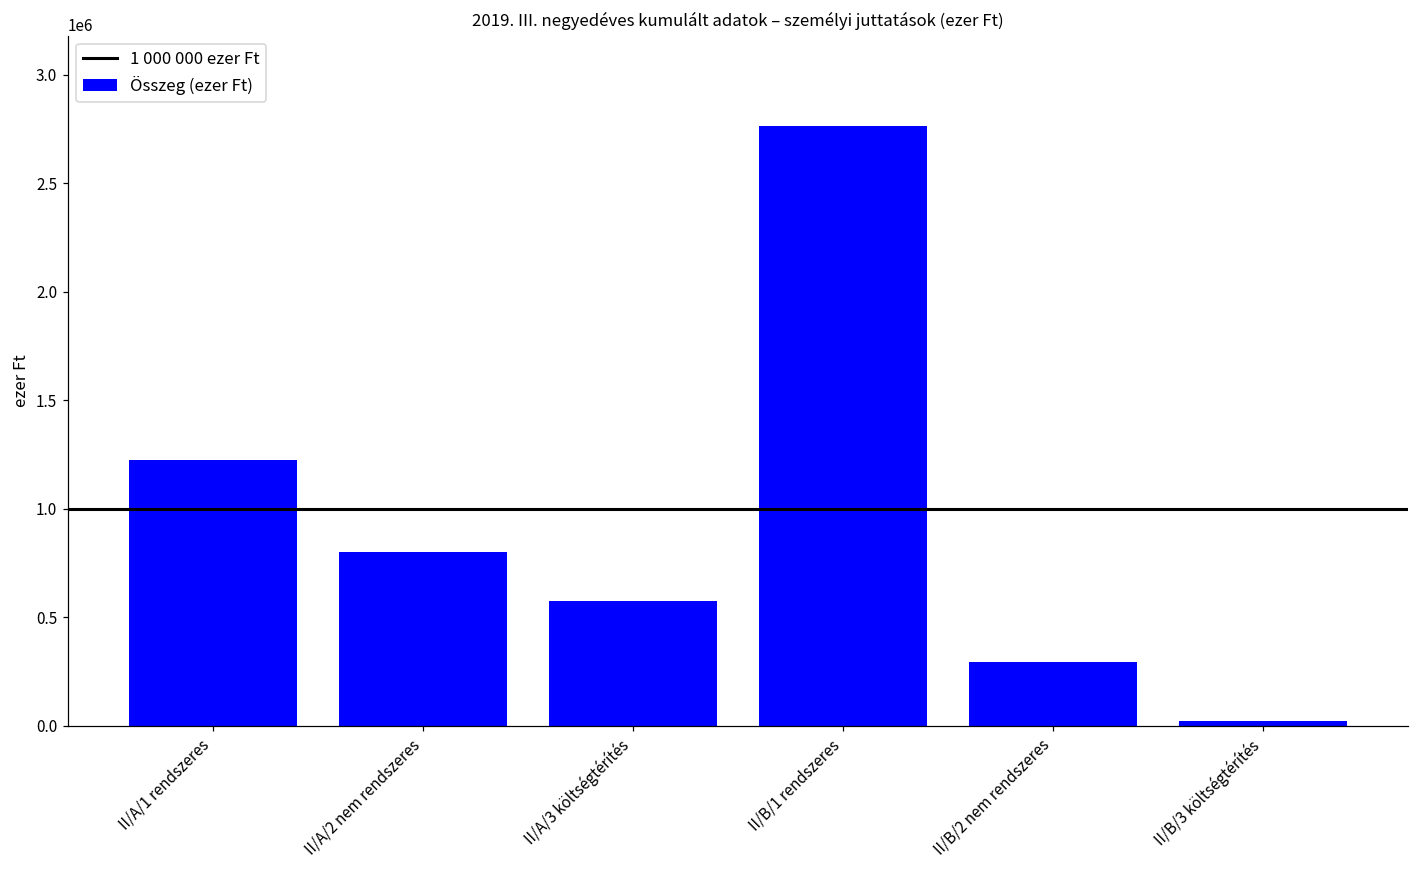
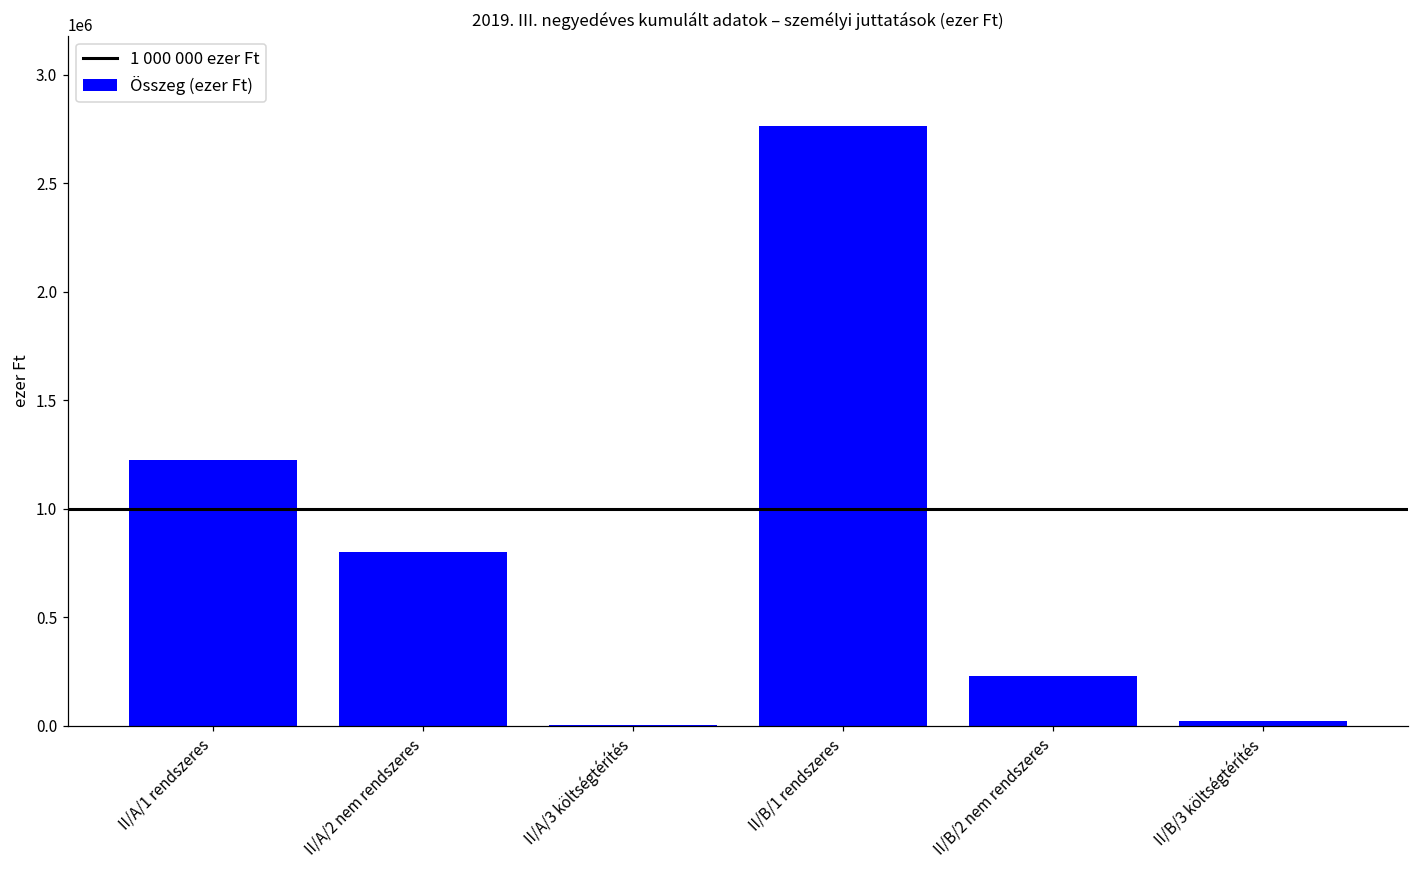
  {
    "II/A/1 rendszeres": 1220000,
    "II/A/2 nem rendszeres": 800000,
-   "II/A/3 költségtérítés": 580000,
+   "II/A/3 költségtérítés": 0,
    "II/B/1 rendszeres": 2770000,
-   "II/B/2 nem rendszeres": 300000,
+   "II/B/2 nem rendszeres": 230000,
    "II/B/3 költségtérítés": 20000
  }
